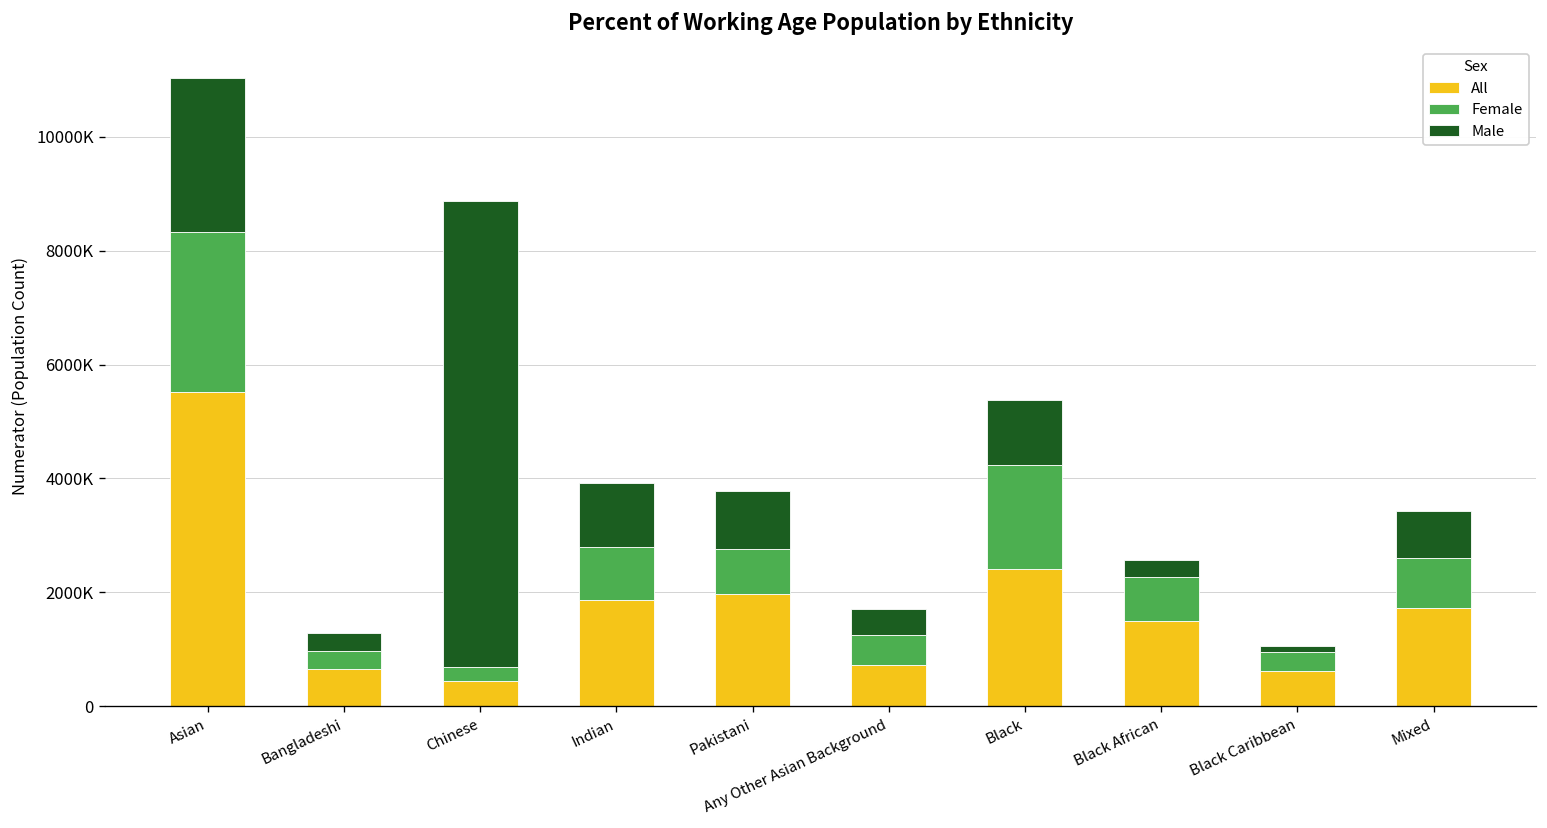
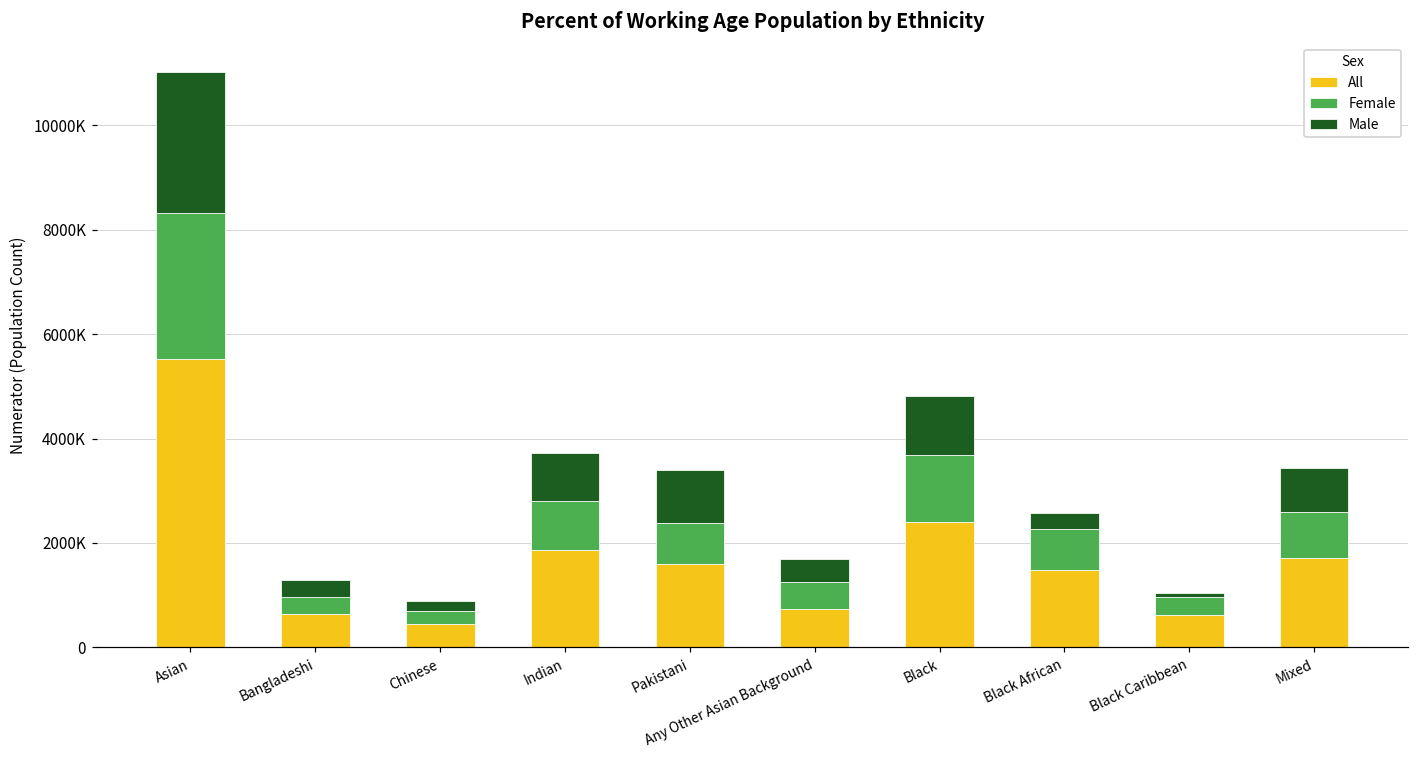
  {
    "All": {
      "Asian": 5500000,
      "Bangladeshi": 600000,
      "Chinese": 400000,
      "Indian": 1900000,
-     "Pakistani": 2000000,
+     "Pakistani": 1600000,
      "Any Other Asian Background": 700000,
      "Black": 2400000,
      "Black African": 1500000,
      "Black Caribbean": 600000,
      "Mixed": 1700000
    },
    "Female": {
      "Asian": 2800000,
      "Bangladeshi": 300000,
      "Chinese": 200000,
      "Indian": 900000,
      "Pakistani": 800000,
      "Any Other Asian Background": 500000,
-     "Black": 1800000,
+     "Black": 1300000,
      "Black African": 800000,
      "Black Caribbean": 300000,
      "Mixed": 900000
    },
    "Male": {
      "Asian": 2700000,
      "Bangladeshi": 300000,
-     "Chinese": 8200000,
-     "Indian": 1100000,
+     "Chinese": 200000,
+     "Indian": 900000,
      "Pakistani": 1000000,
      "Any Other Asian Background": 500000,
      "Black": 1100000,
      "Black African": 300000,
      "Black Caribbean": 100000,
      "Mixed": 800000
    }
  }
